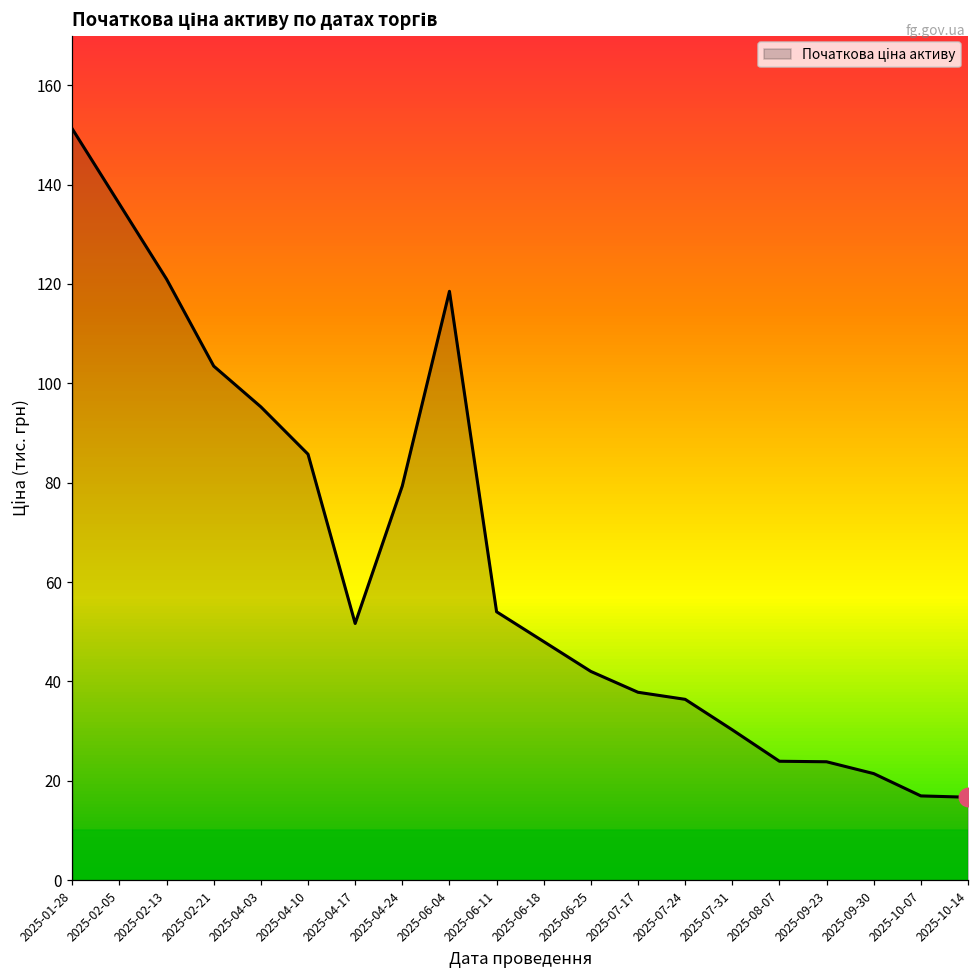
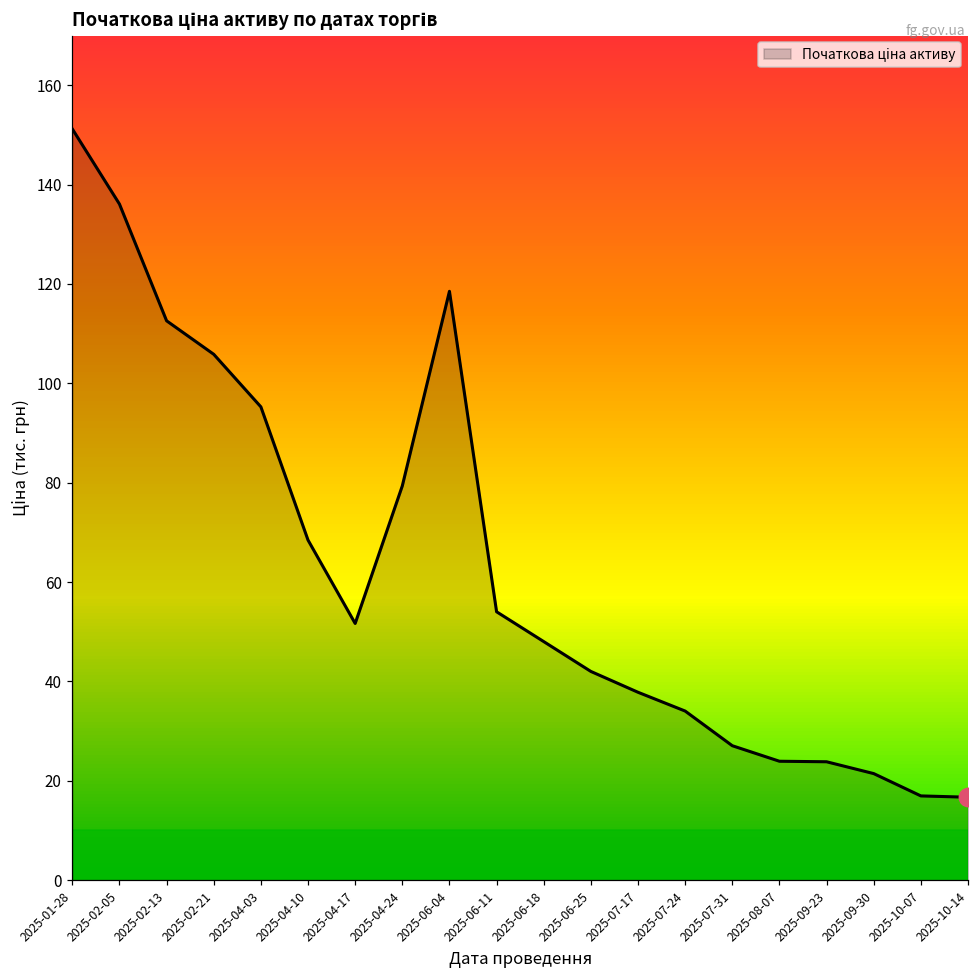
  {
    "Початкова ціна активу": {
      "2025-01-28": 151,
      "2025-02-05": 136,
-     "2025-02-13": 121,
-     "2025-02-21": 103,
+     "2025-02-13": 113,
+     "2025-02-21": 106,
      "2025-04-03": 95,
-     "2025-04-10": 86,
+     "2025-04-10": 68,
      "2025-04-17": 52,
      "2025-04-24": 79,
      "2025-06-04": 119,
      "2025-06-11": 54,
      "2025-06-18": 48,
      "2025-06-25": 42,
      "2025-07-17": 38,
-     "2025-07-24": 36,
-     "2025-07-31": 30,
+     "2025-07-24": 34,
+     "2025-07-31": 27,
      "2025-08-07": 24,
      "2025-09-23": 24,
      "2025-09-30": 21,
      "2025-10-07": 17
    }
  }
